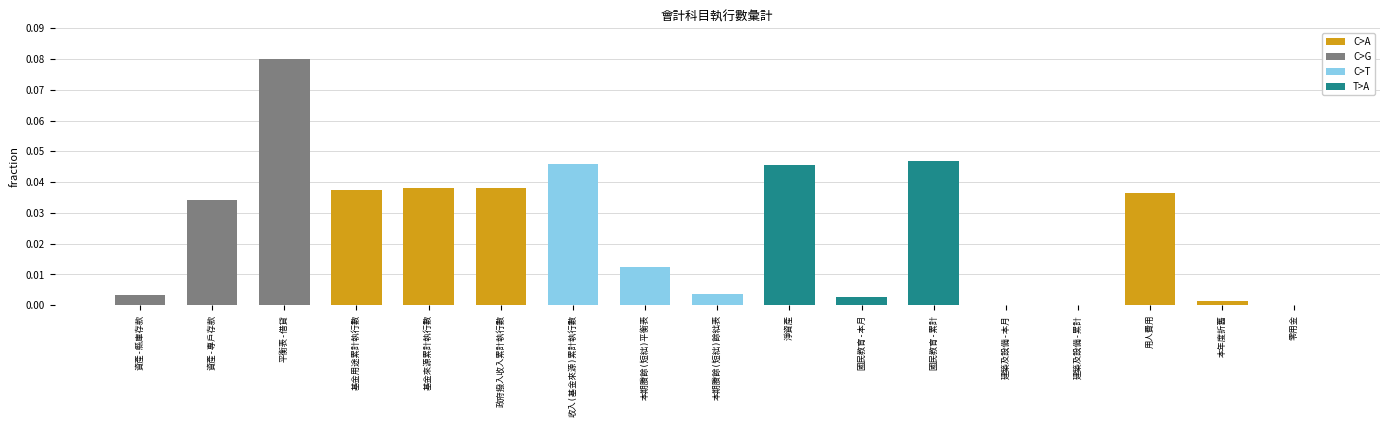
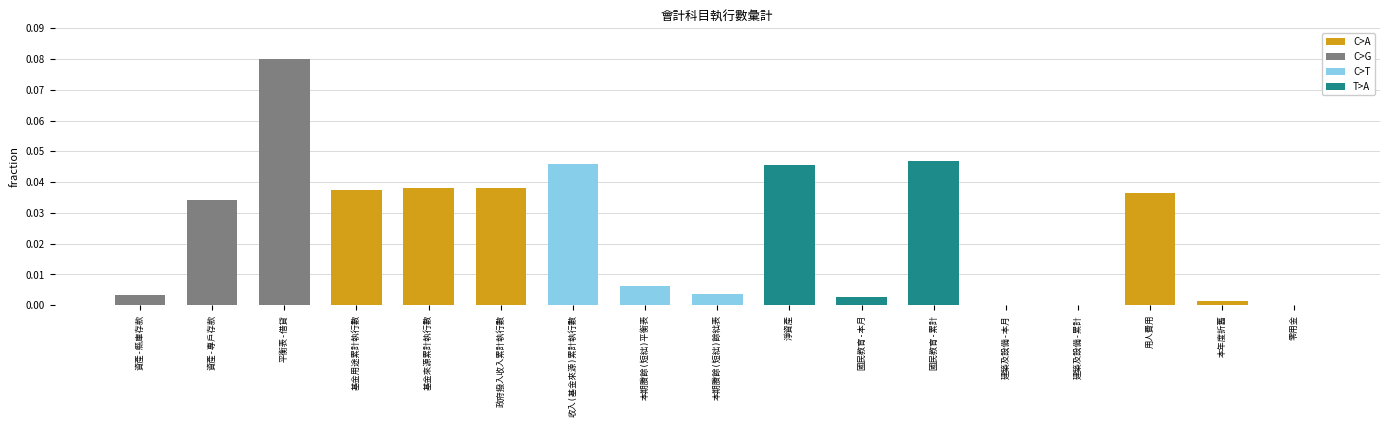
  {
    "資產-縣庫存款": 0.003,
    "資產-專戶存款": 0.034,
    "平衡表-借貸": 0.080,
    "基金用途累計執行數": 0.037,
    "基金來源累計執行數": 0.038,
    "政府撥入收入累計執行數": 0.038,
    "收入(基金來源)累計執行數": 0.046,
-   "本期賸餘(短絀)平衡表": 0.012,
+   "本期賸餘(短絀)平衡表": 0.006,
    "本期賸餘(短絀)餘絀表": 0.003,
    "淨資產": 0.046,
    "國民教育-本月": 0.003,
    "國民教育-累計": 0.047,
    "建築及設備-本月": 0.000,
    "建築及設備-累計": 0.000,
    "用人費用": 0.036,
    "本年度折舊": 0.001,
    "零用金": 0.000
  }
